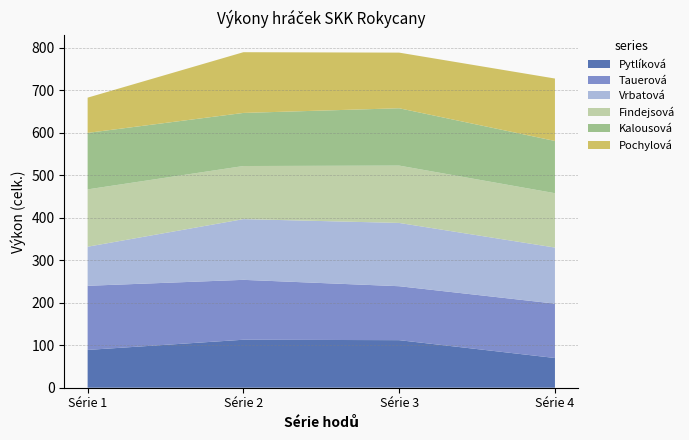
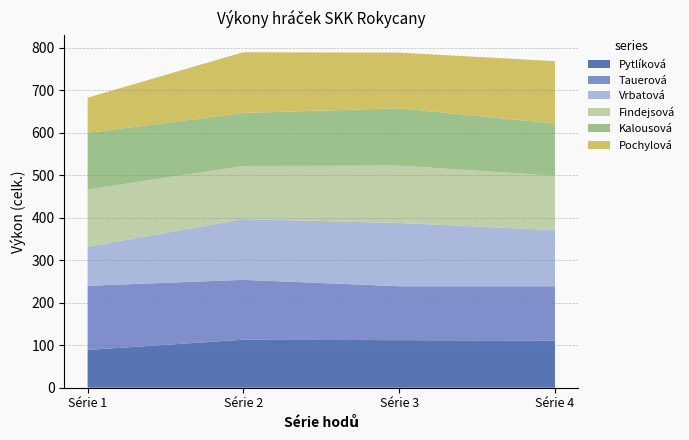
  {
    "Pytlíková": {
      "Série 1": 90,
      "Série 2": 110,
      "Série 3": 110,
-     "Série 4": 70
+     "Série 4": 110
    },
    "Tauerová": {
      "Série 1": 150,
      "Série 2": 140,
      "Série 3": 130,
      "Série 4": 130
    },
    "Vrbatová": {
      "Série 1": 90,
      "Série 2": 140,
      "Série 3": 150,
      "Série 4": 130
    },
    "Pochylová": {
      "Série 1": 80,
      "Série 2": 140,
      "Série 3": 130,
      "Série 4": 150
    }
  }
